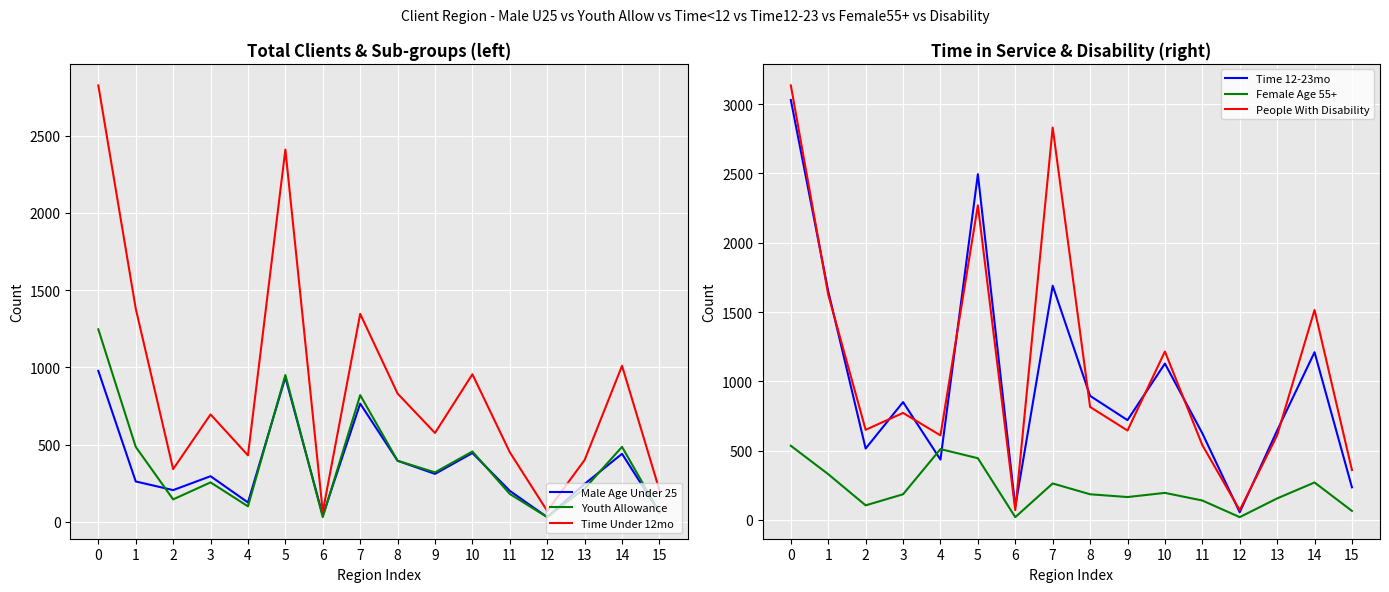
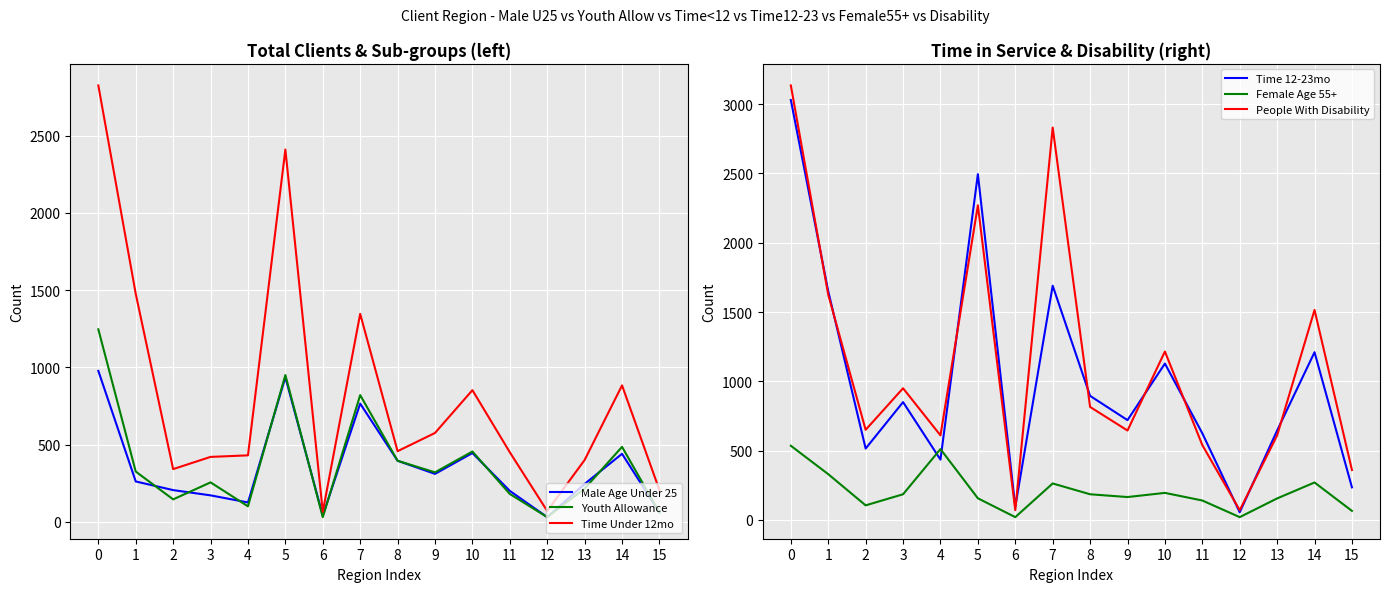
  {
    "Total Clients & Sub-groups (left)": {
      "Male Age Under 25": {
        "0": 980,
        "1": 260,
        "2": 210,
-       "3": 300,
+       "3": 170,
        "4": 130,
        "7": 770,
        "11": 200,
        "14": 440
      },
      "Youth Allowance": {
        "0": 1250,
-       "1": 490,
+       "1": 330,
        "2": 150,
        "3": 260,
        "4": 100,
        "7": 820,
        "11": 180,
        "14": 490
      },
      "Time Under 12mo": {
        "0": 2830,
-       "1": 1380,
+       "1": 1480,
        "2": 340,
-       "3": 700,
+       "3": 420,
        "4": 430,
        "5": 2410,
        "6": 70,
        "7": 1350,
-       "8": 830,
+       "8": 460,
        "9": 580,
-       "10": 960,
+       "10": 850,
        "11": 450,
        "13": 400,
-       "14": 1010
+       "14": 880
      }
    },
    "Time in Service & Disability (right)": {
      "Time 12-23mo": {
        "0": 3030,
        "1": 1650,
        "2": 520,
        "3": 850,
        "4": 440,
        "5": 2500,
        "6": 100,
        "7": 1690,
        "8": 900,
        "9": 720,
        "10": 1130,
        "11": 630,
        "13": 650,
        "14": 1210,
        "15": 240
      },
      "Female Age 55+": {
        "0": 540,
        "1": 330,
        "2": 110,
        "3": 190,
        "4": 510,
-       "5": 450,
+       "5": 160,
        "6": 20,
        "7": 260,
        "8": 190,
        "9": 170,
        "10": 200,
        "11": 140,
        "12": 20,
        "13": 160,
        "14": 270,
        "15": 70
      },
      "People With Disability": {
        "0": 3140,
        "1": 1630,
        "2": 650,
-       "3": 770,
+       "3": 950,
        "4": 610,
        "5": 2270,
        "6": 70,
        "7": 2830,
        "8": 820,
        "9": 650,
        "10": 1220,
        "11": 540,
        "13": 610,
        "14": 1520,
        "15": 360
      }
    }
  }
